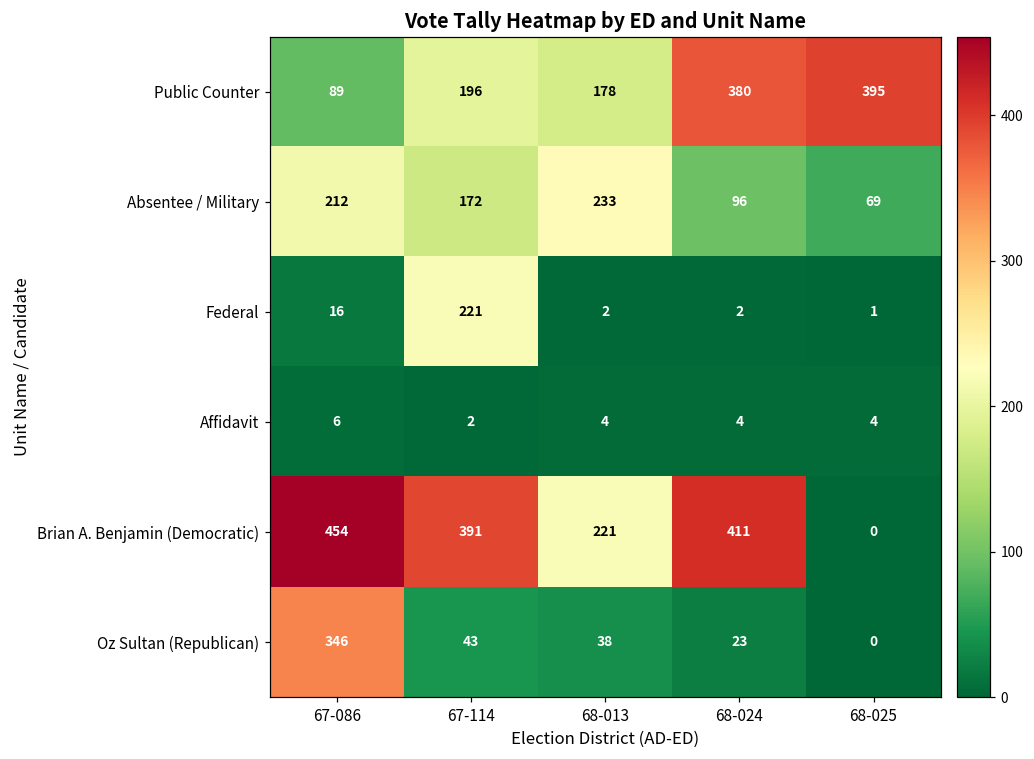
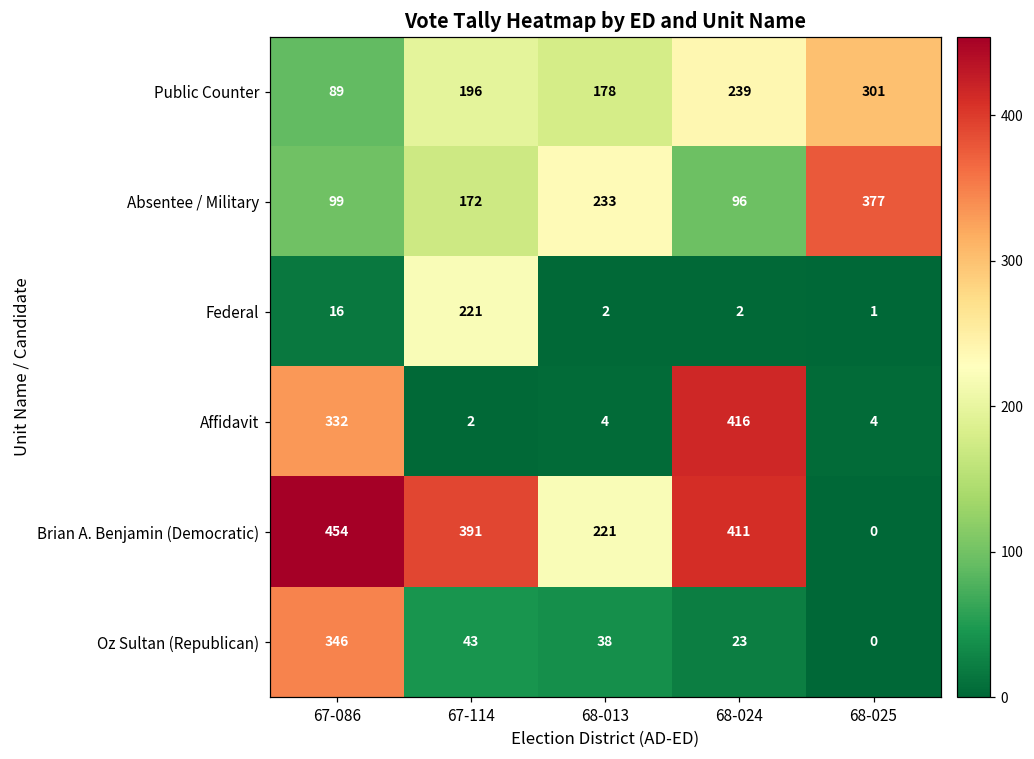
  {
    "Public Counter": {
      "67-086": 89,
      "67-114": 196,
      "68-013": 178,
-     "68-024": 380,
-     "68-025": 395
+     "68-024": 239,
+     "68-025": 301
    },
    "Absentee / Military": {
-     "67-086": 212,
+     "67-086": 99,
      "67-114": 172,
      "68-013": 233,
      "68-024": 96,
-     "68-025": 69
+     "68-025": 377
    },
    "Federal": {
      "67-086": 16,
      "67-114": 221,
      "68-013": 2,
      "68-024": 2,
      "68-025": 1
    },
    "Affidavit": {
-     "67-086": 6,
+     "67-086": 332,
      "67-114": 2,
      "68-013": 4,
-     "68-024": 4,
+     "68-024": 416,
      "68-025": 4
    },
    "Brian A. Benjamin (Democratic)": {
      "67-086": 454,
      "67-114": 391,
      "68-013": 221,
      "68-024": 411,
      "68-025": 0
    },
    "Oz Sultan (Republican)": {
      "67-086": 346,
      "67-114": 43,
      "68-013": 38,
      "68-024": 23,
      "68-025": 0
    }
  }
